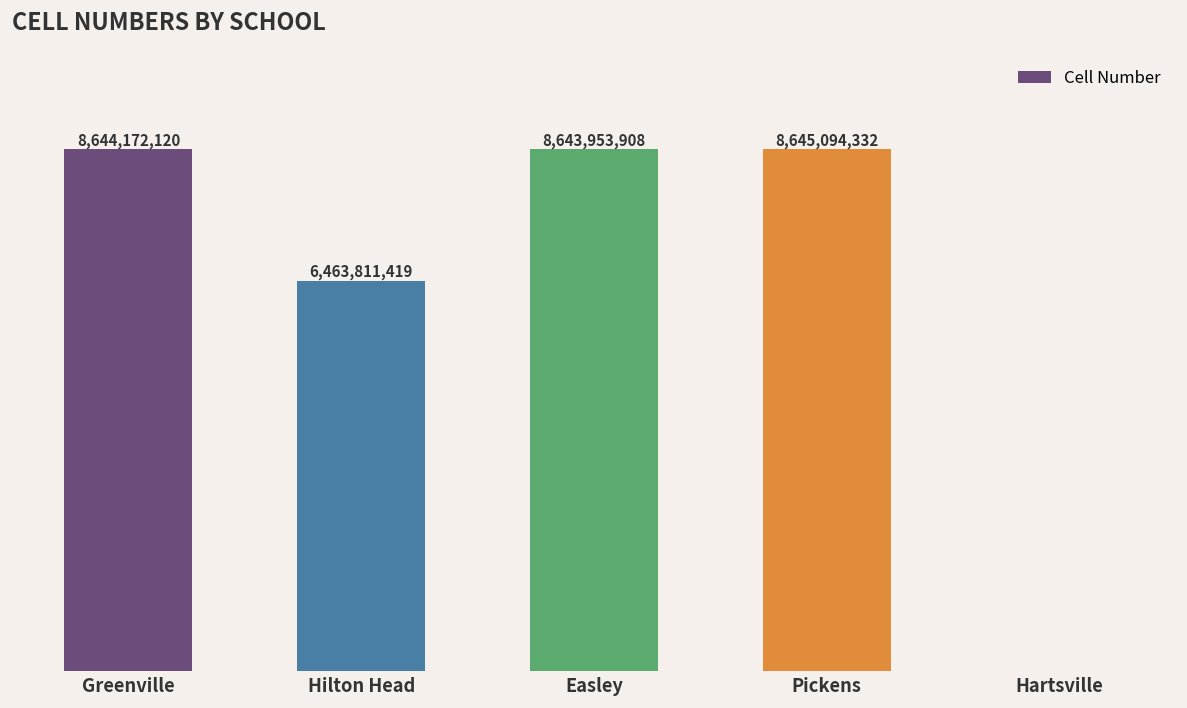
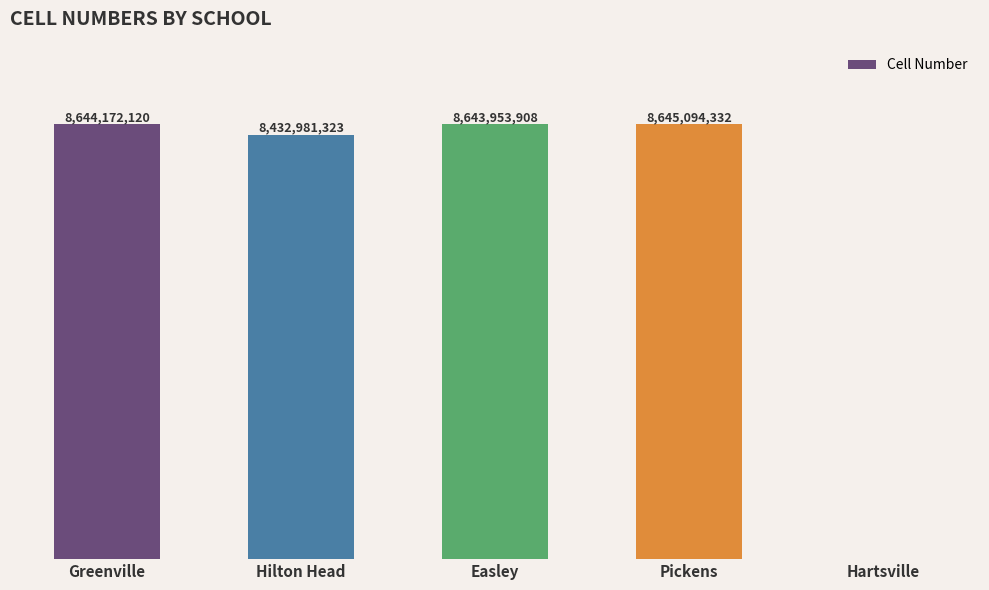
  {
    "Greenville": "8,644,172,120",
-   "Hilton Head": "6,463,811,419",
+   "Hilton Head": "8,432,981,323",
    "Easley": "8,643,953,908",
    "Pickens": "8,645,094,332"
  }
